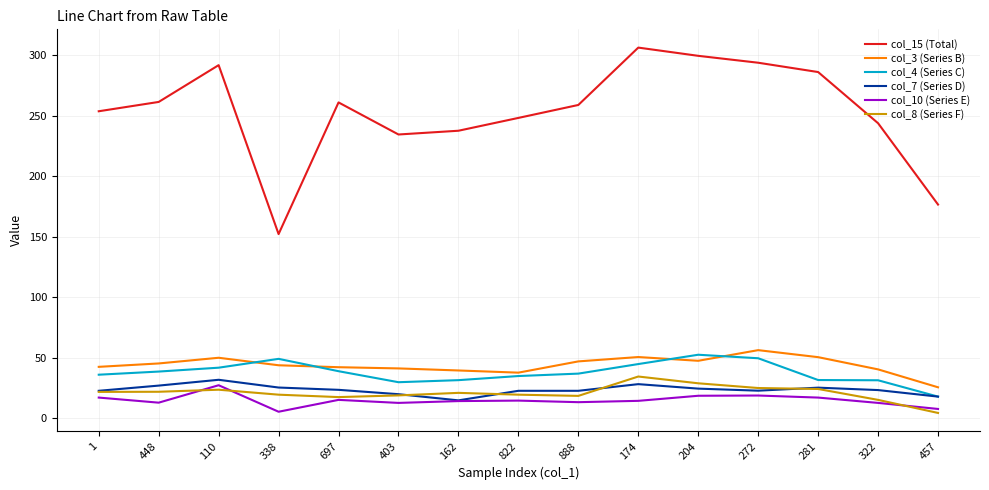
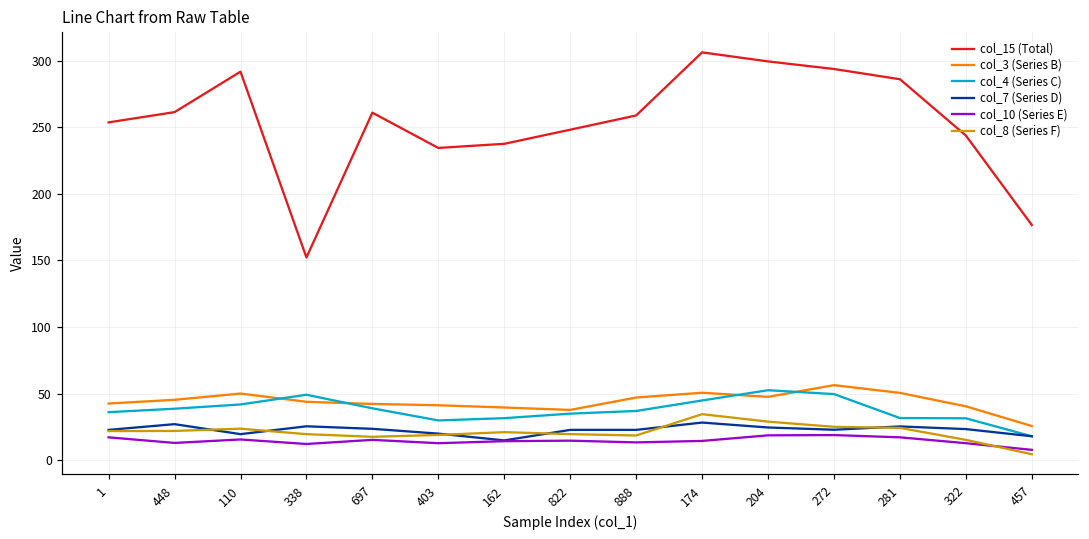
  {
    "col_15 (Total)": {
      "1": 254,
      "448": 261,
      "110": 292,
      "338": 152,
      "697": 261,
      "403": 235,
      "162": 238,
      "822": 248,
      "888": 259,
      "174": 306,
      "204": 300,
      "272": 294,
      "281": 286,
      "322": 244,
      "457": 177
    },
    "col_4 (Series C)": {
      "1": 36,
      "448": 39,
      "110": 42,
      "338": 49,
      "697": 39,
      "403": 30,
      "162": 32,
      "822": 35,
      "888": 37,
      "174": 45,
      "204": 53,
      "272": 50,
      "281": 32,
      "322": 31
    },
    "col_7 (Series D)": {
      "448": 27,
-     "110": 32,
+     "110": 20,
      "338": 25,
      "697": 24,
      "822": 23,
      "888": 23,
      "174": 28,
      "204": 25,
      "272": 23,
      "322": 23
    },
    "col_10 (Series E)": {
      "1": 17,
      "448": 13,
-     "110": 27,
-     "338": 5,
+     "110": 16,
+     "338": 12,
      "697": 15,
      "403": 13,
      "822": 15,
      "888": 13,
      "174": 14,
      "204": 19,
      "272": 19,
      "281": 17,
      "322": 13,
      "457": 8
    }
  }
